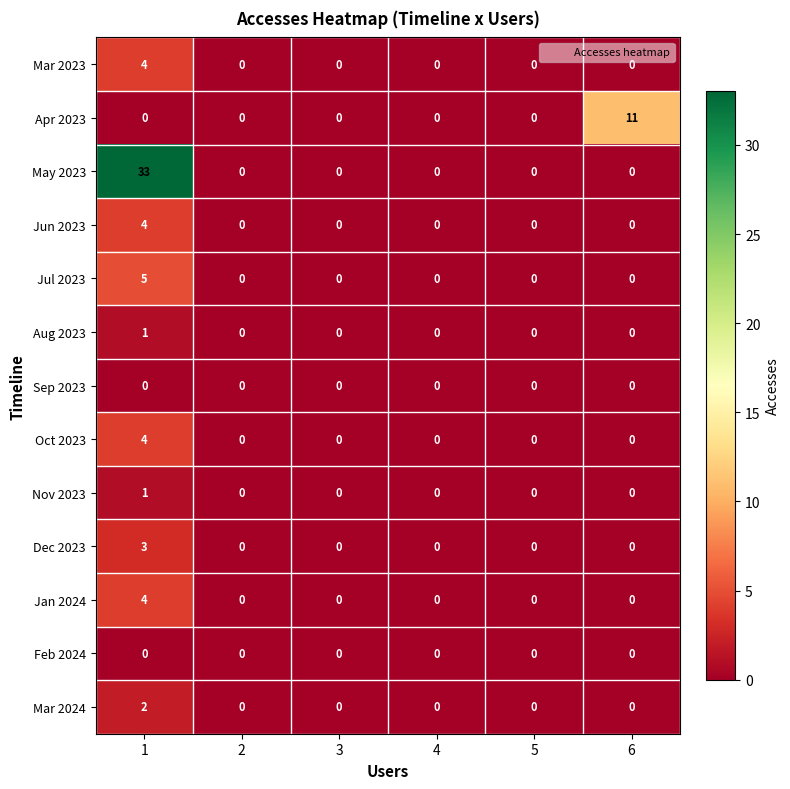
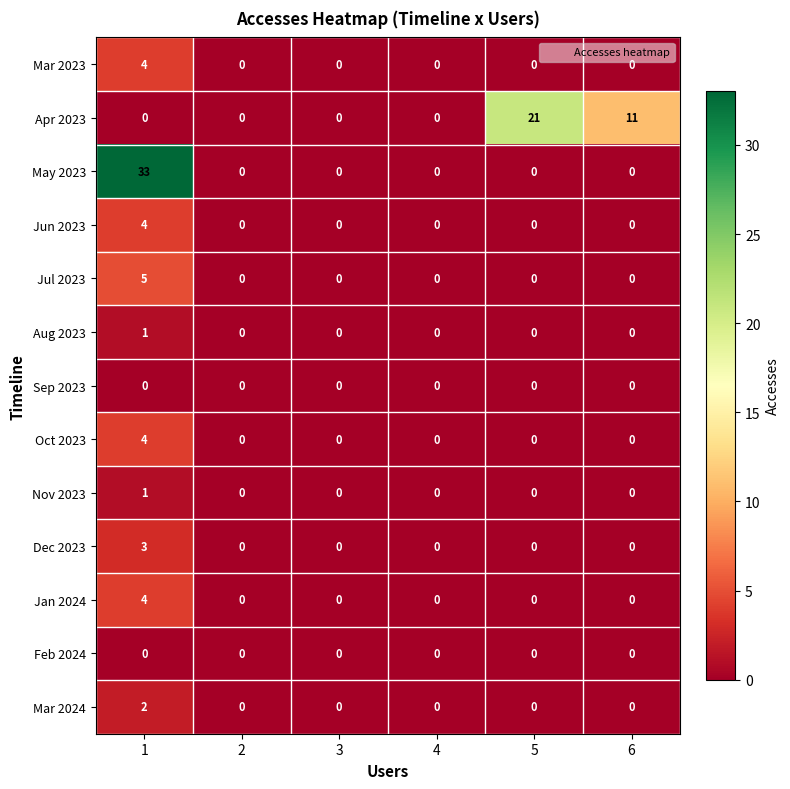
  {
    "Mar 2023": {
      "1": 4,
      "2": 0,
      "3": 0,
      "4": 0,
      "5": 0
    },
    "Apr 2023": {
      "1": 0,
      "2": 0,
      "3": 0,
      "4": 0,
-     "5": 0,
+     "5": 21,
      "6": 11
    },
    "May 2023": {
      "1": 33,
      "2": 0,
      "3": 0,
      "4": 0,
      "5": 0,
      "6": 0
    },
    "Jun 2023": {
      "1": 4,
      "2": 0,
      "3": 0,
      "4": 0,
      "5": 0,
      "6": 0
    },
    "Jul 2023": {
      "1": 5,
      "2": 0,
      "3": 0,
      "4": 0,
      "5": 0,
      "6": 0
    },
    "Aug 2023": {
      "1": 1,
      "2": 0,
      "3": 0,
      "4": 0,
      "5": 0,
      "6": 0
    },
    "Sep 2023": {
      "1": 0,
      "2": 0,
      "3": 0,
      "4": 0,
      "5": 0,
      "6": 0
    },
    "Oct 2023": {
      "1": 4,
      "2": 0,
      "3": 0,
      "4": 0,
      "5": 0,
      "6": 0
    },
    "Nov 2023": {
      "1": 1,
      "2": 0,
      "3": 0,
      "4": 0,
      "5": 0,
      "6": 0
    },
    "Dec 2023": {
      "1": 3,
      "2": 0,
      "3": 0,
      "4": 0,
      "5": 0,
      "6": 0
    },
    "Jan 2024": {
      "1": 4,
      "2": 0,
      "3": 0,
      "4": 0,
      "5": 0,
      "6": 0
    },
    "Feb 2024": {
      "1": 0,
      "2": 0,
      "3": 0,
      "4": 0,
      "5": 0,
      "6": 0
    },
    "Mar 2024": {
      "1": 2,
      "2": 0,
      "3": 0,
      "4": 0,
      "5": 0,
      "6": 0
    }
  }
